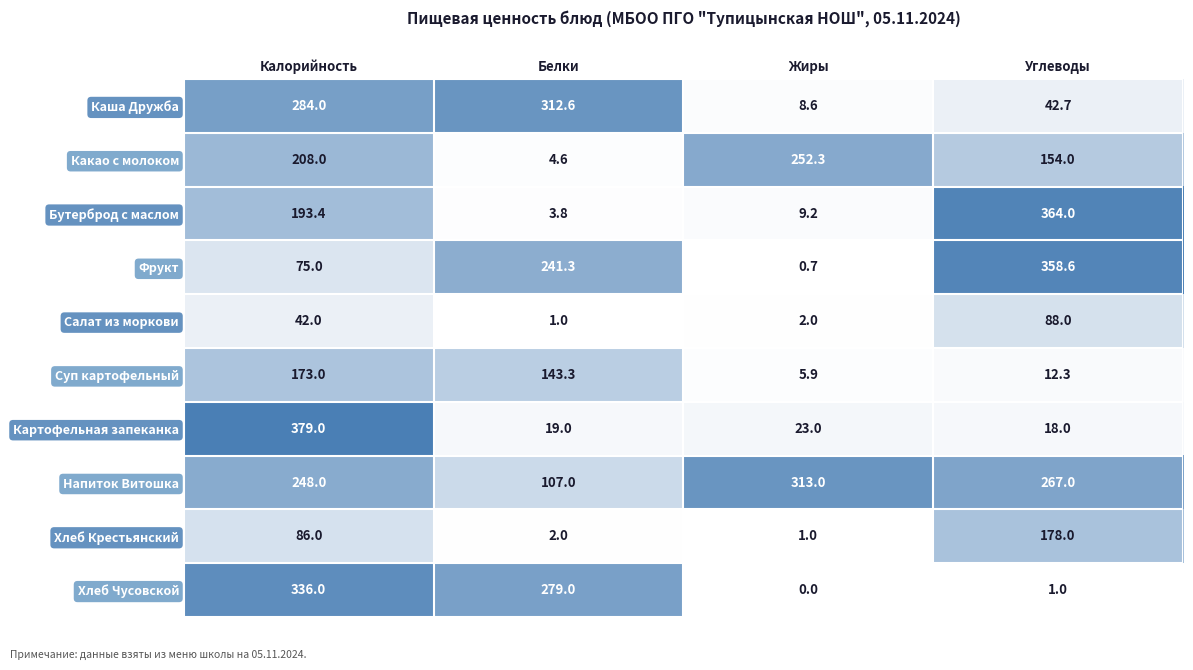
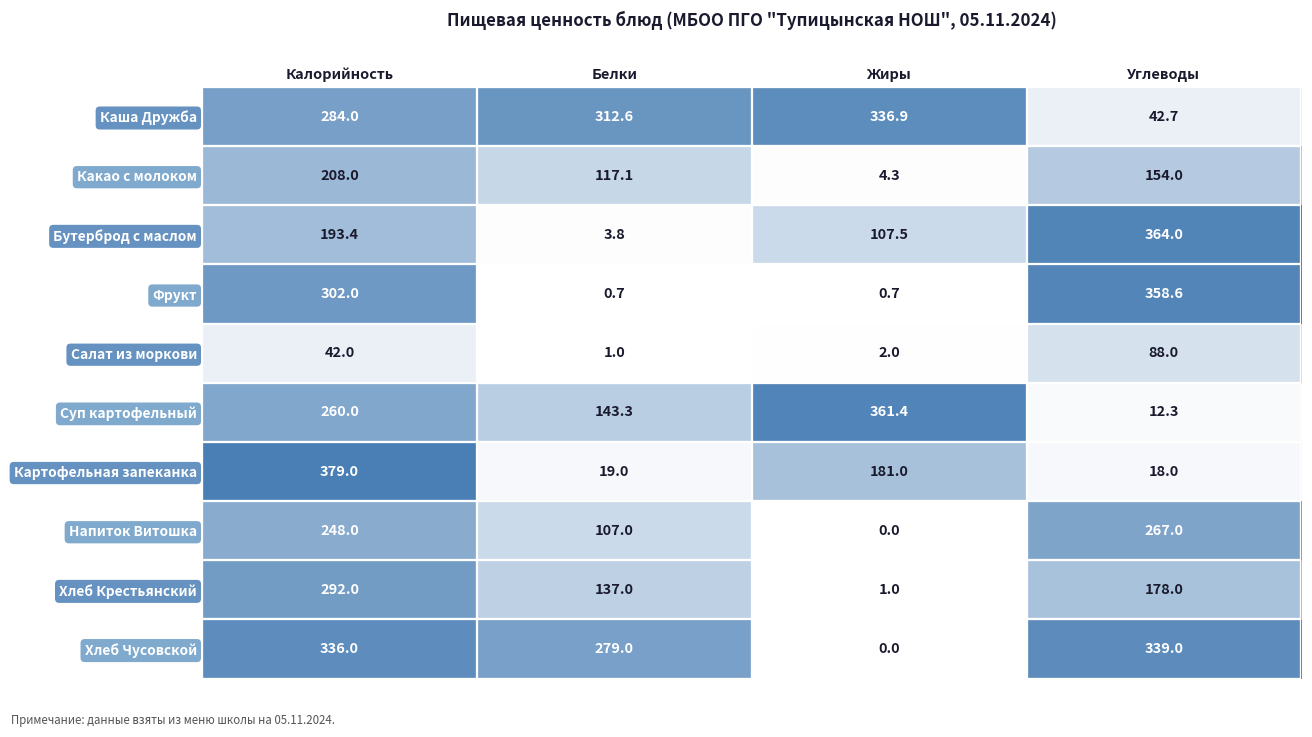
  {
    "Каша Дружба": {
      "Калорийность": 284.0,
      "Белки": 312.6,
-     "Жиры": 8.6,
+     "Жиры": 336.9,
      "Углеводы": 42.7
    },
    "Какао с молоком": {
      "Калорийность": 208.0,
-     "Белки": 4.6,
-     "Жиры": 252.3,
+     "Белки": 117.1,
+     "Жиры": 4.3,
      "Углеводы": 154.0
    },
    "Бутерброд с маслом": {
      "Калорийность": 193.4,
      "Белки": 3.8,
-     "Жиры": 9.2,
+     "Жиры": 107.5,
      "Углеводы": 364.0
    },
    "Фрукт": {
-     "Калорийность": 75.0,
-     "Белки": 241.3,
+     "Калорийность": 302.0,
+     "Белки": 0.7,
      "Жиры": 0.7,
      "Углеводы": 358.6
    },
    "Салат из моркови": {
      "Калорийность": 42.0,
      "Белки": 1.0,
      "Жиры": 2.0,
      "Углеводы": 88.0
    },
    "Суп картофельный": {
-     "Калорийность": 173.0,
+     "Калорийность": 260.0,
      "Белки": 143.3,
-     "Жиры": 5.9,
+     "Жиры": 361.4,
      "Углеводы": 12.3
    },
    "Картофельная запеканка": {
      "Калорийность": 379.0,
      "Белки": 19.0,
-     "Жиры": 23.0,
+     "Жиры": 181.0,
      "Углеводы": 18.0
    },
    "Напиток Витошка": {
      "Калорийность": 248.0,
      "Белки": 107.0,
-     "Жиры": 313.0,
+     "Жиры": 0.0,
      "Углеводы": 267.0
    },
    "Хлеб Крестьянский": {
-     "Калорийность": 86.0,
-     "Белки": 2.0,
+     "Калорийность": 292.0,
+     "Белки": 137.0,
      "Жиры": 1.0,
      "Углеводы": 178.0
    },
    "Хлеб Чусовской": {
      "Калорийность": 336.0,
      "Белки": 279.0,
      "Жиры": 0.0,
-     "Углеводы": 1.0
+     "Углеводы": 339.0
    }
  }
